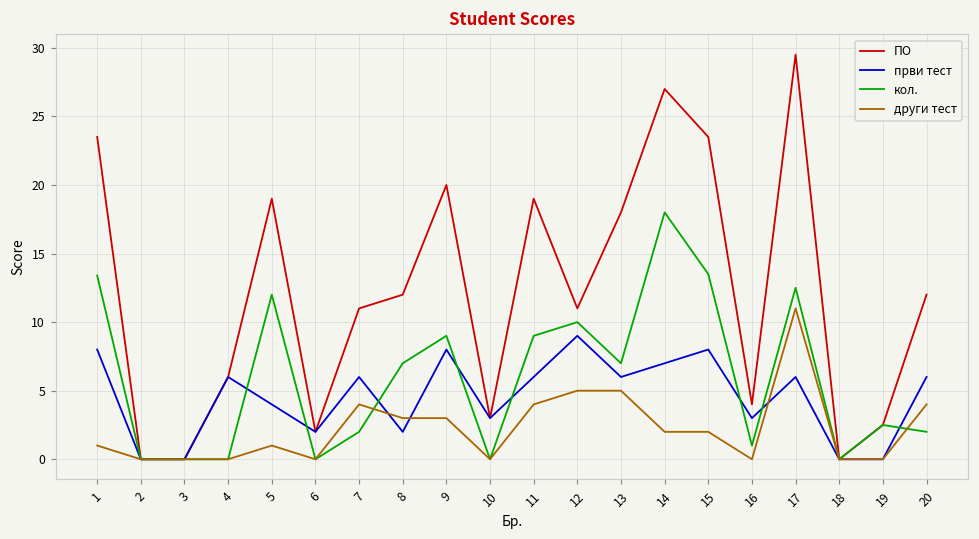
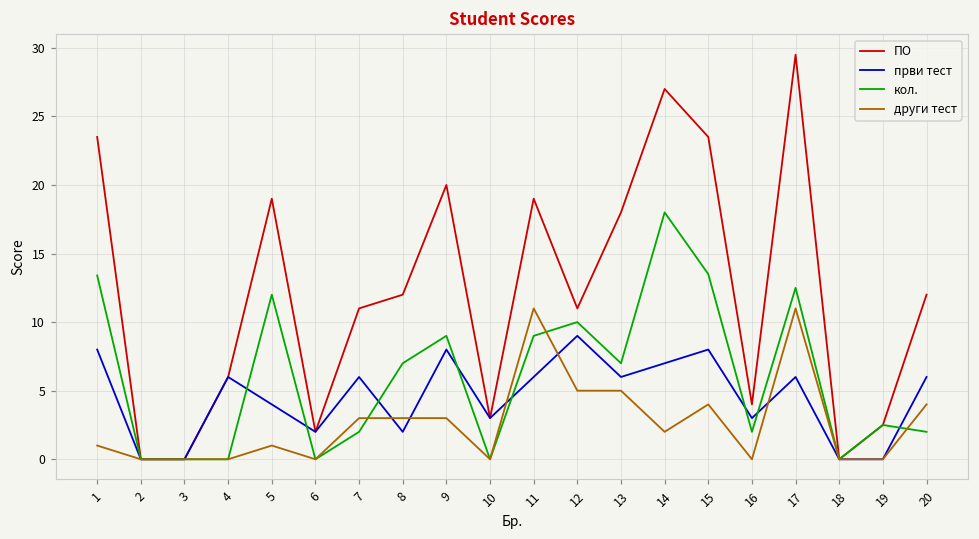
  {
    "ПО": {
      "1": 23.5,
      "5": 19,
      "7": 11,
      "8": 12,
      "9": 20,
      "11": 19,
      "12": 11,
      "13": 18,
      "14": 27,
      "15": 23.5,
      "16": 4,
      "17": 29.5,
      "20": 12
    },
    "први тест": {
      "1": 8,
      "5": 4,
      "7": 6,
      "8": 2,
      "9": 8,
      "11": 6,
      "12": 9,
      "13": 6,
      "14": 7,
      "15": 8,
      "16": 3,
      "17": 6,
      "20": 6
    },
    "кол.": {
      "1": 13.4,
      "5": 12,
      "7": 2,
      "8": 7,
      "9": 9,
      "11": 9,
      "12": 10,
      "13": 7,
      "14": 18,
      "15": 13.5,
-     "16": 1,
+     "16": 2,
      "17": 12.5,
      "20": 2
    },
    "други тест": {
      "1": 1,
      "5": 1,
-     "7": 4,
+     "7": 3,
      "8": 3,
      "9": 3,
-     "11": 4,
+     "11": 11,
      "12": 5,
      "13": 5,
      "14": 2,
-     "15": 2,
+     "15": 4,
      "16": 0,
      "17": 11,
      "20": 4
    }
  }
